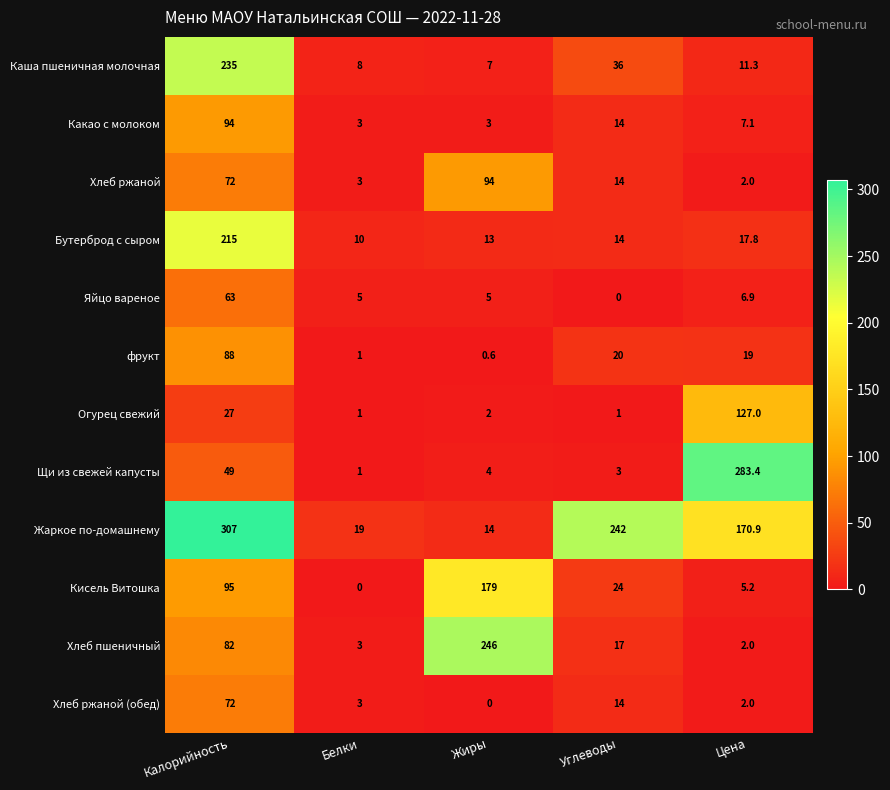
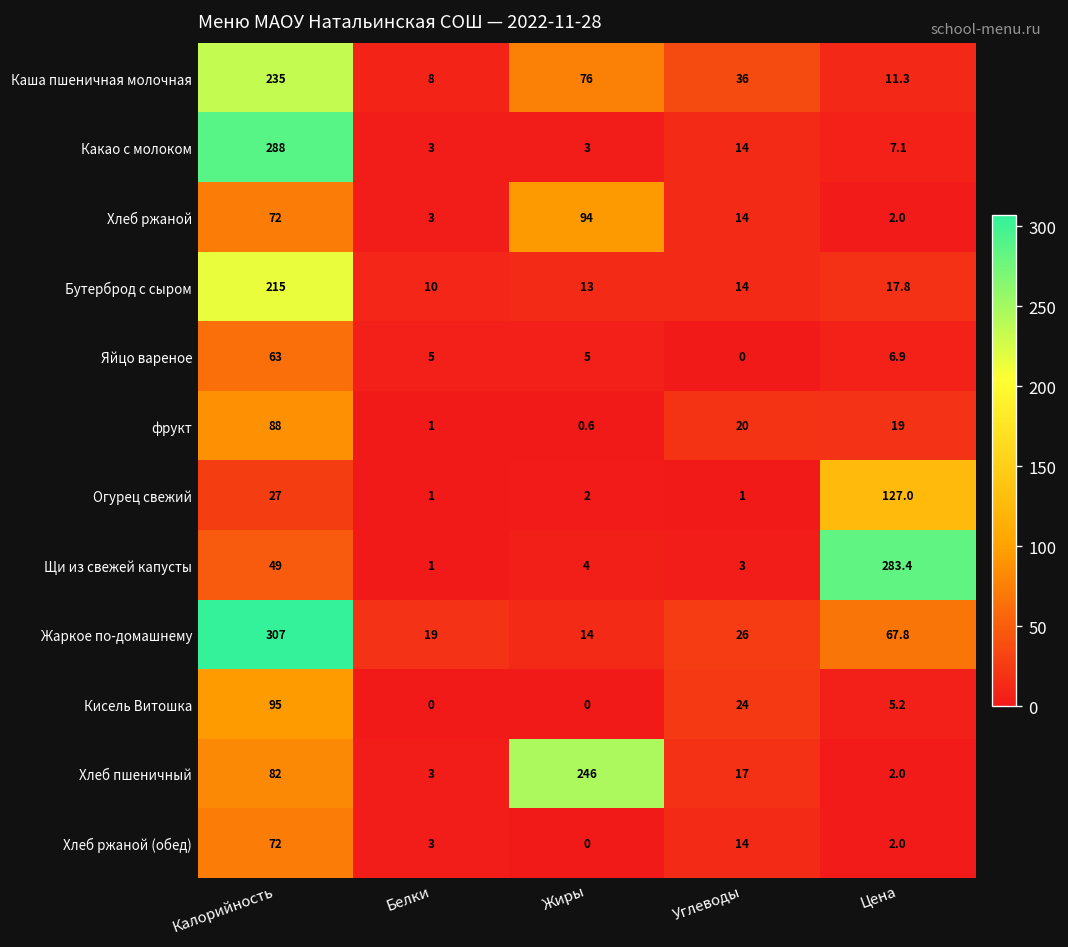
  {
    "Каша пшеничная молочная": {
      "Калорийность": 235,
      "Белки": 8,
-     "Жиры": 7,
+     "Жиры": 76,
      "Углеводы": 36,
      "Цена": 11.3
    },
    "Какао с молоком": {
-     "Калорийность": 94,
+     "Калорийность": 288,
      "Белки": 3,
      "Жиры": 3,
      "Углеводы": 14,
      "Цена": 7.1
    },
    "Хлеб ржаной": {
      "Калорийность": 72,
      "Белки": 3,
      "Жиры": 94,
      "Углеводы": 14,
      "Цена": 2.0
    },
    "Бутерброд с сыром": {
      "Калорийность": 215,
      "Белки": 10,
      "Жиры": 13,
      "Углеводы": 14,
      "Цена": 17.8
    },
    "Яйцо вареное": {
      "Калорийность": 63,
      "Белки": 5,
      "Жиры": 5,
      "Углеводы": 0,
      "Цена": 6.9
    },
    "фрукт": {
      "Калорийность": 88,
      "Белки": 1,
      "Жиры": 0.6,
      "Углеводы": 20,
      "Цена": 19
    },
    "Огурец свежий": {
      "Калорийность": 27,
      "Белки": 1,
      "Жиры": 2,
      "Углеводы": 1,
      "Цена": 127.0
    },
    "Щи из свежей капусты": {
      "Калорийность": 49,
      "Белки": 1,
      "Жиры": 4,
      "Углеводы": 3,
      "Цена": 283.4
    },
    "Жаркое по-домашнему": {
      "Калорийность": 307,
      "Белки": 19,
      "Жиры": 14,
-     "Углеводы": 242,
-     "Цена": 170.9
+     "Углеводы": 26,
+     "Цена": 67.8
    },
    "Кисель Витошка": {
      "Калорийность": 95,
      "Белки": 0,
-     "Жиры": 179,
+     "Жиры": 0,
      "Углеводы": 24,
      "Цена": 5.2
    },
    "Хлеб пшеничный": {
      "Калорийность": 82,
      "Белки": 3,
      "Жиры": 246,
      "Углеводы": 17,
      "Цена": 2.0
    },
    "Хлеб ржаной (обед)": {
      "Калорийность": 72,
      "Белки": 3,
      "Жиры": 0,
      "Углеводы": 14,
      "Цена": 2.0
    }
  }
